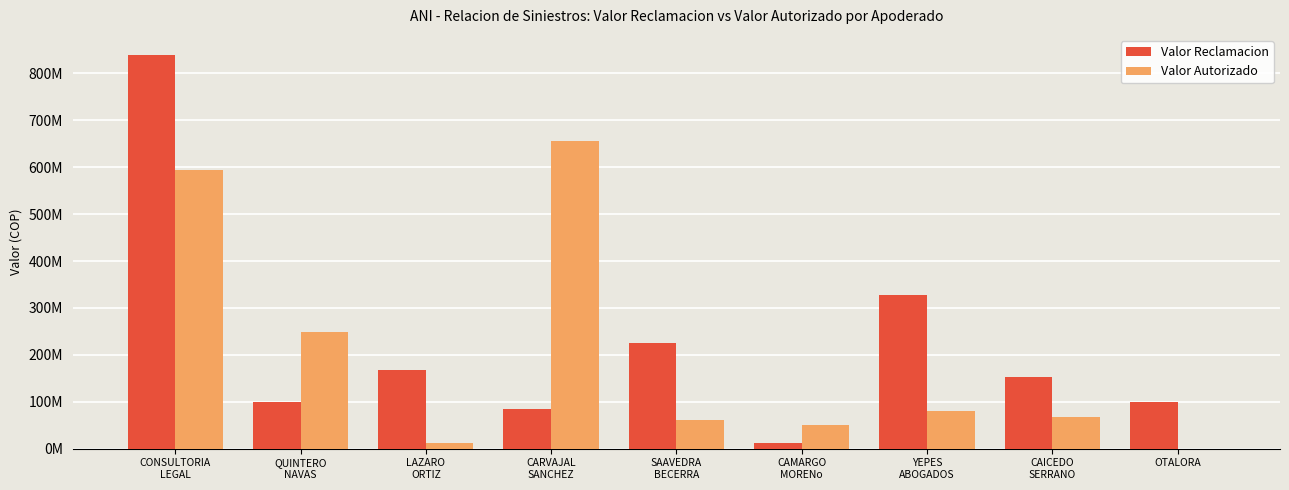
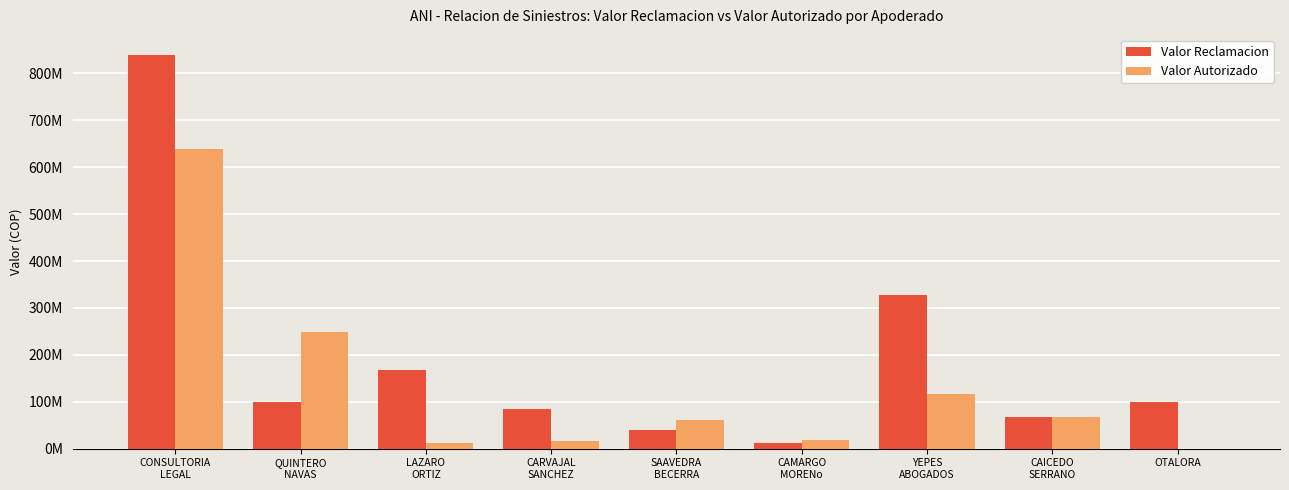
  {
    "Valor Reclamacion": {
      "CONSULTORIA LEGAL": 840000000,
      "QUINTERO NAVAS": 100000000,
      "LAZARO ORTIZ": 170000000,
      "CARVAJAL SANCHEZ": 80000000,
-     "SAAVEDRA BECERRA": 230000000,
+     "SAAVEDRA BECERRA": 40000000,
      "CAMARGO MORENo": 10000000,
      "YEPES ABOGADOS": 330000000,
-     "CAICEDO SERRANO": 150000000,
+     "CAICEDO SERRANO": 70000000,
      "OTALORA": 100000000
    },
    "Valor Autorizado": {
-     "CONSULTORIA LEGAL": 590000000,
+     "CONSULTORIA LEGAL": 640000000,
      "QUINTERO NAVAS": 250000000,
      "LAZARO ORTIZ": 10000000,
-     "CARVAJAL SANCHEZ": 660000000,
+     "CARVAJAL SANCHEZ": 20000000,
      "SAAVEDRA BECERRA": 60000000,
-     "CAMARGO MORENo": 50000000,
-     "YEPES ABOGADOS": 80000000,
+     "CAMARGO MORENo": 20000000,
+     "YEPES ABOGADOS": 120000000,
      "CAICEDO SERRANO": 70000000,
      "OTALORA": 0
    }
  }
